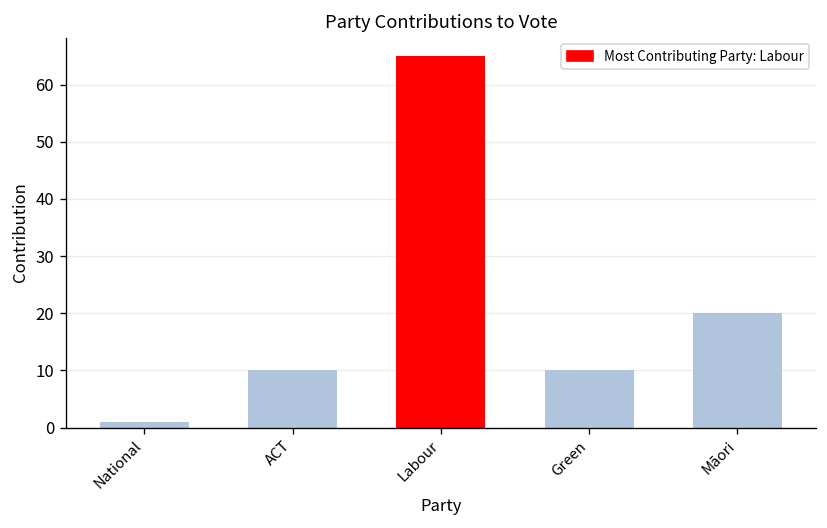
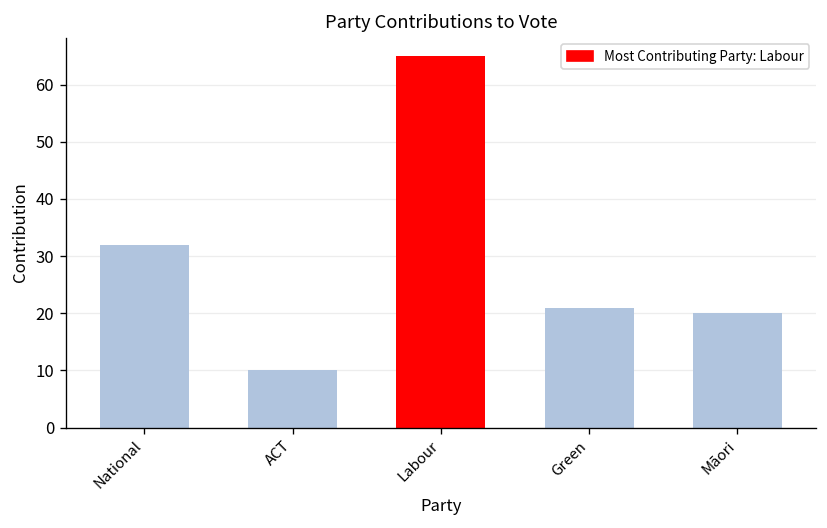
  {
-   "National": 1,
+   "National": 32,
    "ACT": 10,
    "Labour": 65,
-   "Green": 10,
+   "Green": 21,
    "Māori": 20
  }
